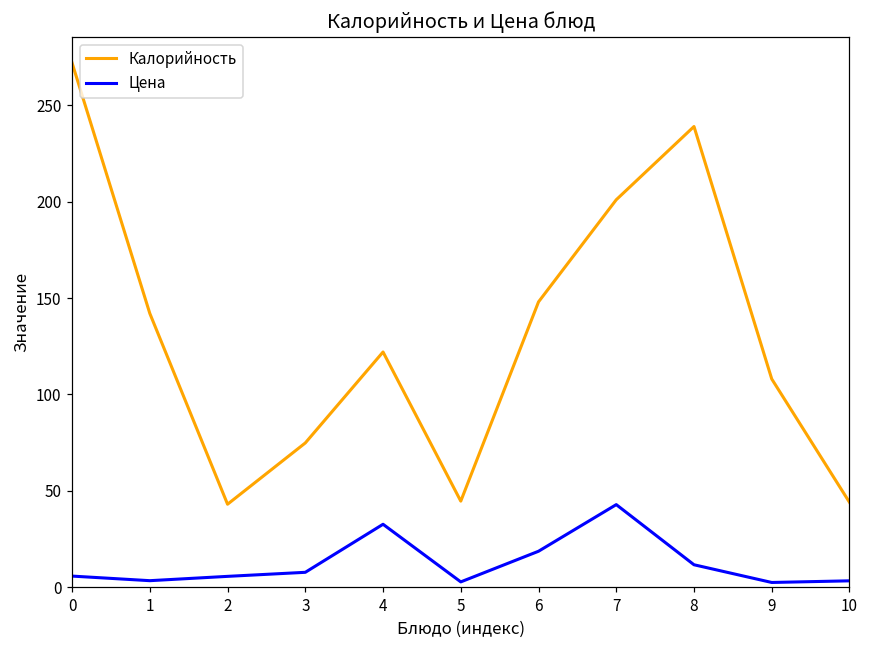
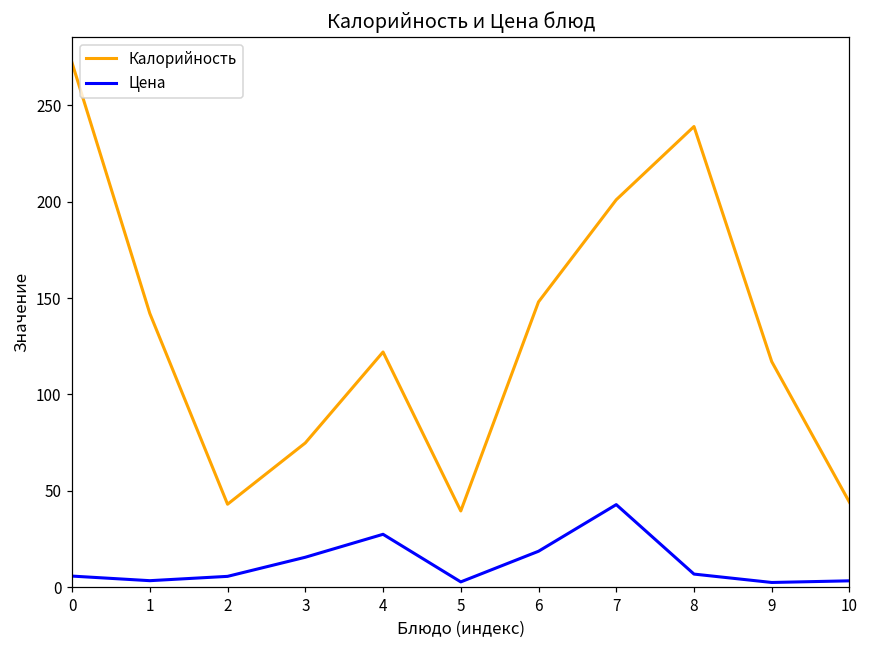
  {
    "Калорийность": {
      "0": 272,
      "1": 142,
      "2": 43,
      "3": 75,
      "4": 122,
-     "5": 45,
+     "5": 40,
      "6": 148,
      "7": 201,
      "8": 239,
-     "9": 108,
+     "9": 117,
      "10": 44
    },
    "Цена": {
      "0": 6,
      "1": 3,
      "2": 6,
-     "3": 8,
-     "4": 33,
+     "3": 15,
+     "4": 27,
      "5": 3,
      "6": 19,
      "7": 43,
-     "8": 12,
+     "8": 7,
      "9": 2,
      "10": 3
    }
  }
